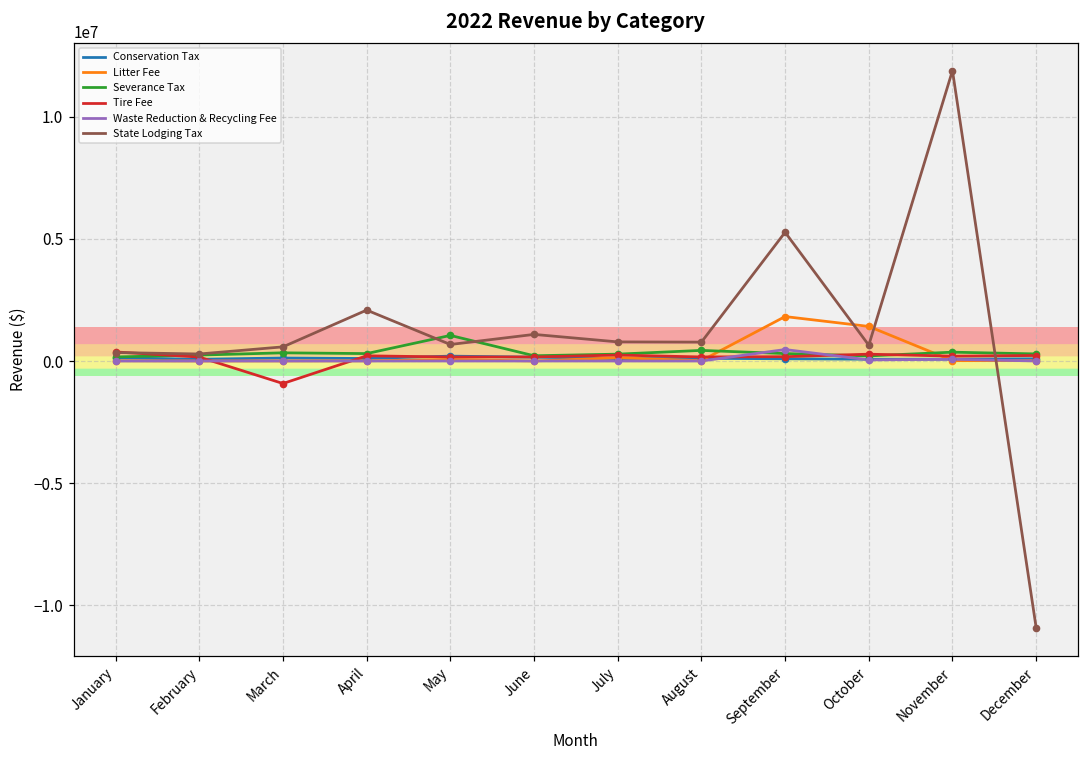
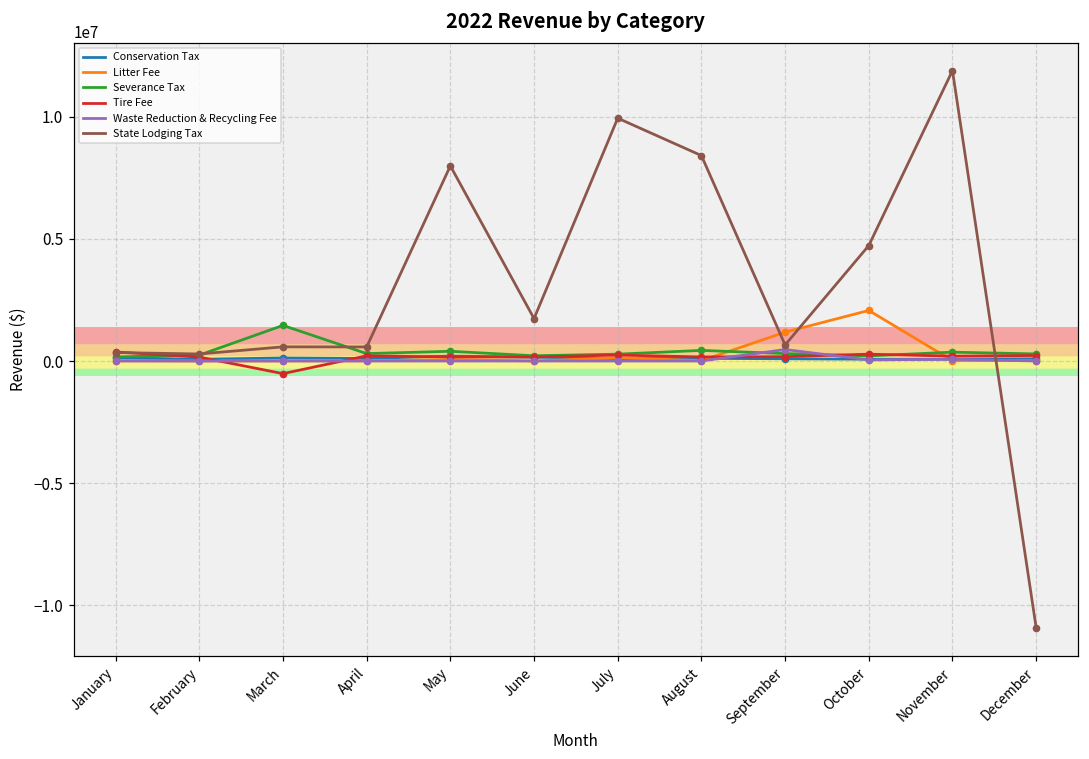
  {
    "Conservation Tax": {
      "March": 100000
    },
    "Litter Fee": {
-     "September": 1800000,
-     "October": 1400000
+     "September": 1200000,
+     "October": 2100000
    },
    "Severance Tax": {
-     "March": 300000,
-     "May": 1000000,
+     "March": 1500000,
+     "May": 400000,
      "August": 400000,
      "September": 300000,
      "November": 400000
    },
    "Tire Fee": {
-     "March": -900000,
+     "March": -500000,
      "November": 200000
    },
    "Waste Reduction & Recycling Fee": {
      "September": 500000
    },
    "State Lodging Tax": {
      "March": 600000,
-     "April": 2100000,
-     "May": 700000,
-     "June": 1100000,
-     "July": 800000,
-     "August": 800000,
-     "September": 5300000,
-     "October": 600000,
+     "April": 600000,
+     "May": 8000000,
+     "June": 1700000,
+     "July": 9900000,
+     "August": 8400000,
+     "September": 700000,
+     "October": 4700000,
      "November": 11900000,
      "December": -10900000
    }
  }
